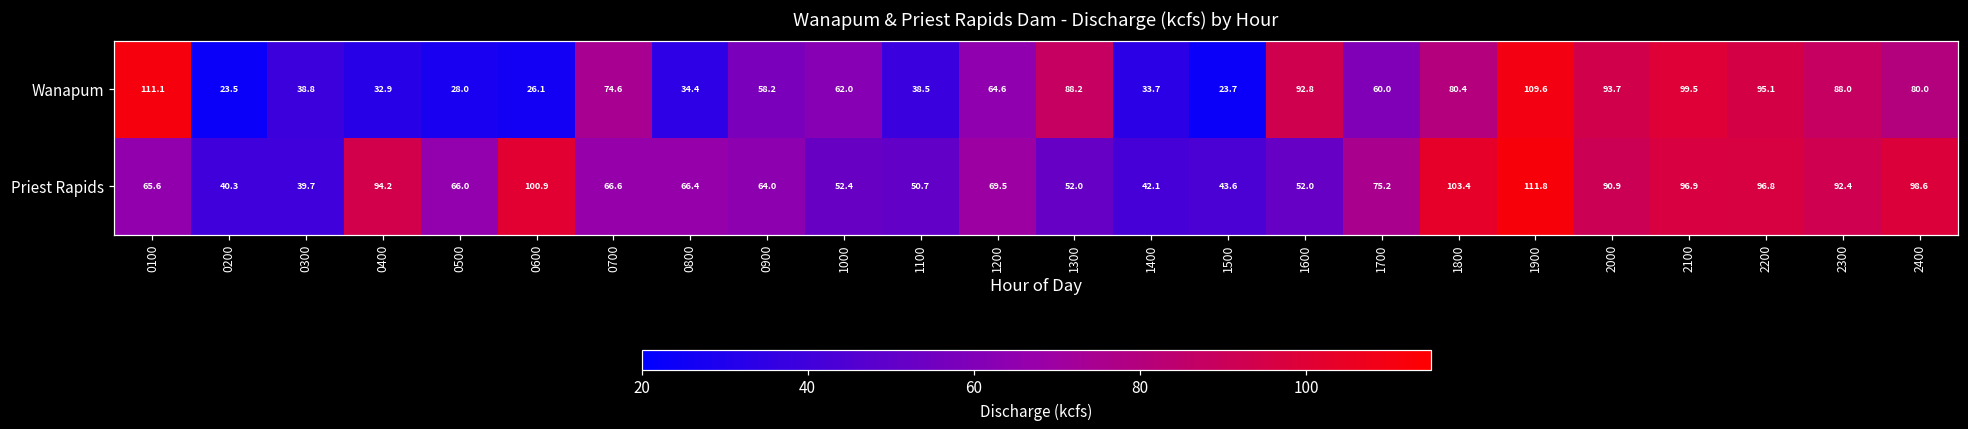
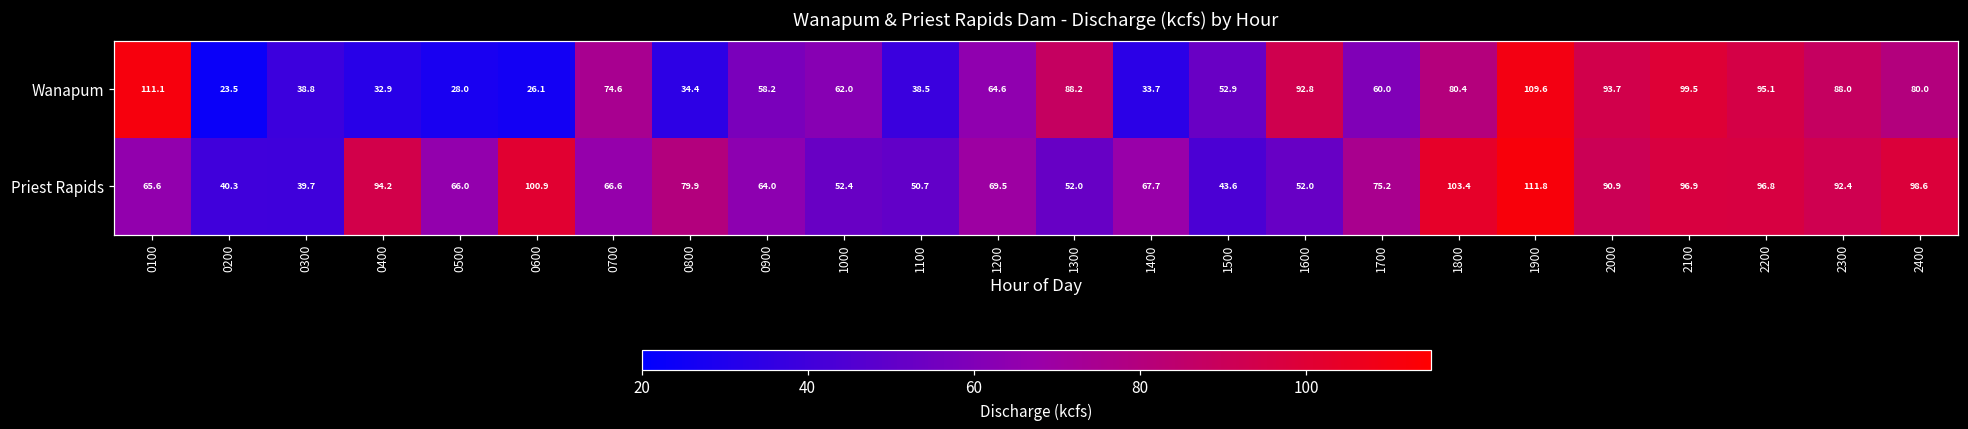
  {
    "Wanapum": {
      "0100": 111.1,
      "0200": 23.5,
      "0300": 38.8,
      "0400": 32.9,
      "0500": 28.0,
      "0600": 26.1,
      "0700": 74.6,
      "0800": 34.4,
      "0900": 58.2,
      "1000": 62.0,
      "1100": 38.5,
      "1200": 64.6,
      "1300": 88.2,
      "1400": 33.7,
-     "1500": 23.7,
+     "1500": 52.9,
      "1600": 92.8,
      "1700": 60.0,
      "1800": 80.4,
      "1900": 109.6,
      "2000": 93.7,
      "2100": 99.5,
      "2200": 95.1,
      "2300": 88.0,
      "2400": 80.0
    },
    "Priest Rapids": {
      "0100": 65.6,
      "0200": 40.3,
      "0300": 39.7,
      "0400": 94.2,
      "0500": 66.0,
      "0600": 100.9,
      "0700": 66.6,
-     "0800": 66.4,
+     "0800": 79.9,
      "0900": 64.0,
      "1000": 52.4,
      "1100": 50.7,
      "1200": 69.5,
      "1300": 52.0,
-     "1400": 42.1,
+     "1400": 67.7,
      "1500": 43.6,
      "1600": 52.0,
      "1700": 75.2,
      "1800": 103.4,
      "1900": 111.8,
      "2000": 90.9,
      "2100": 96.9,
      "2200": 96.8,
      "2300": 92.4,
      "2400": 98.6
    }
  }
